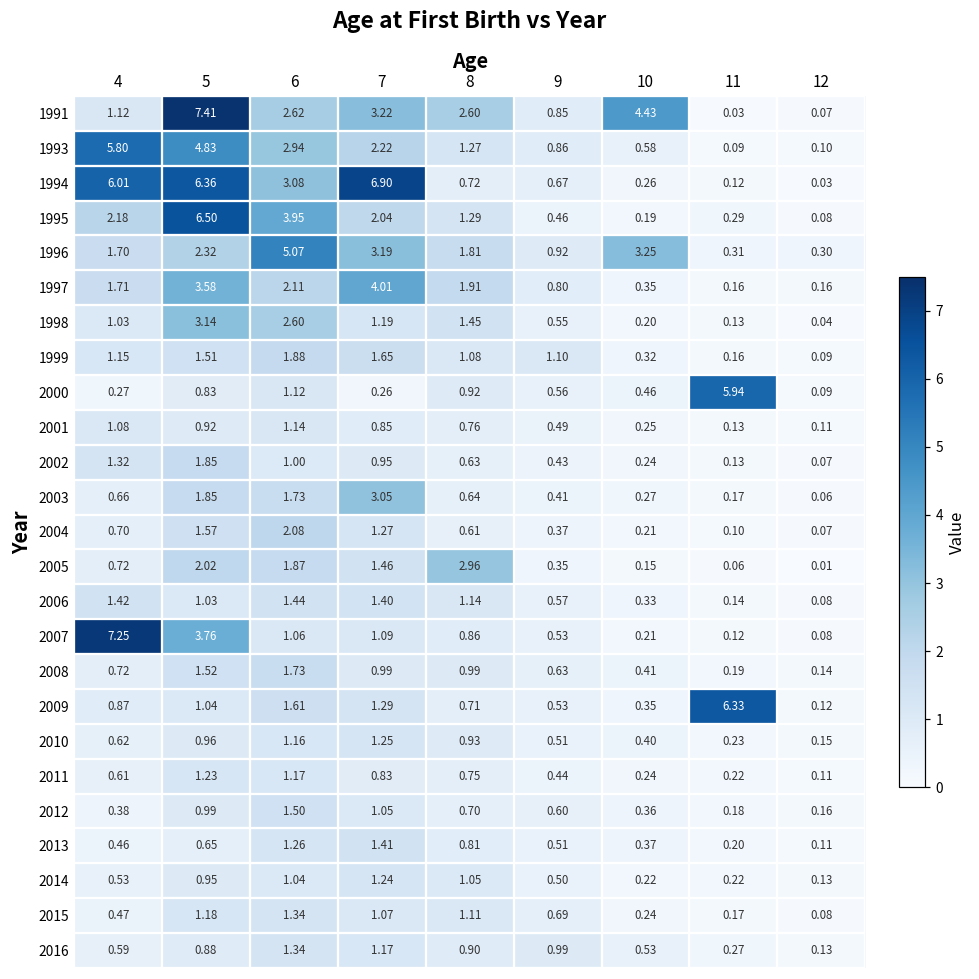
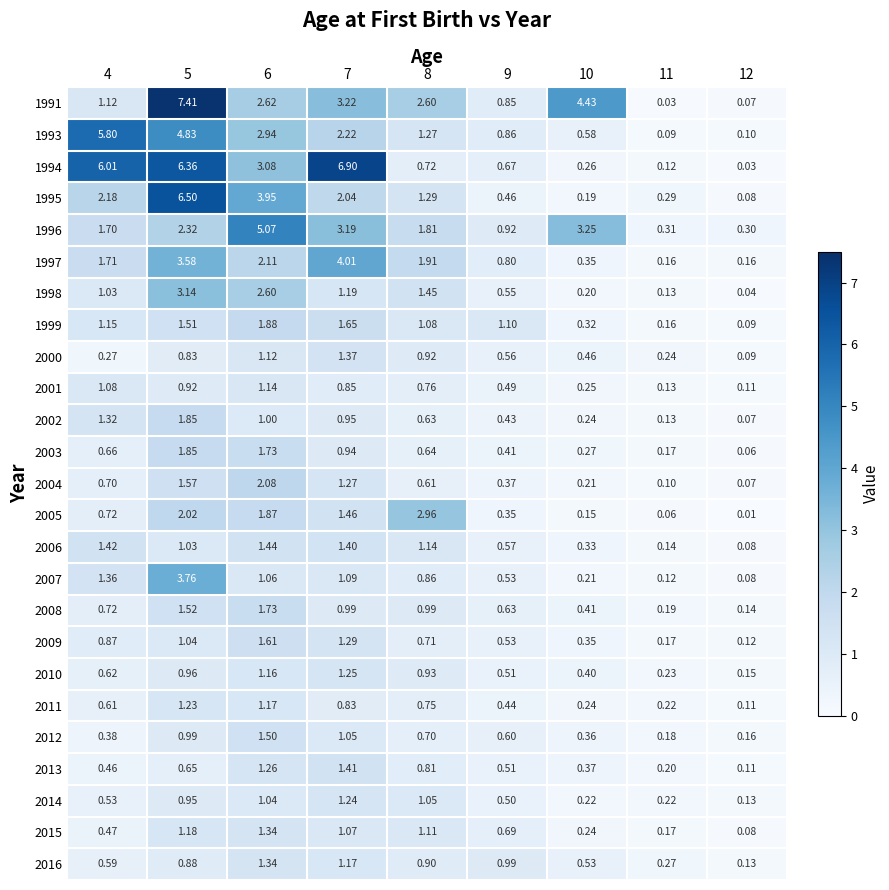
  {
    "2000": {
      "4": 0.27,
      "5": 0.83,
      "6": 1.12,
-     "7": 0.26,
+     "7": 1.37,
      "8": 0.92,
      "9": 0.56,
      "10": 0.46,
-     "11": 5.94,
+     "11": 0.24,
      "12": 0.09
    },
    "2003": {
      "4": 0.66,
      "5": 1.85,
      "6": 1.73,
-     "7": 3.05,
+     "7": 0.94,
      "8": 0.64,
      "9": 0.41,
      "10": 0.27,
      "11": 0.17,
      "12": 0.06
    },
    "2007": {
-     "4": 7.25,
+     "4": 1.36,
      "5": 3.76,
      "6": 1.06,
      "7": 1.09,
      "8": 0.86,
      "9": 0.53,
      "10": 0.21,
      "11": 0.12,
      "12": 0.08
    },
    "2009": {
      "4": 0.87,
      "5": 1.04,
      "6": 1.61,
      "7": 1.29,
      "8": 0.71,
      "9": 0.53,
      "10": 0.35,
-     "11": 6.33,
+     "11": 0.17,
      "12": 0.12
    }
  }
